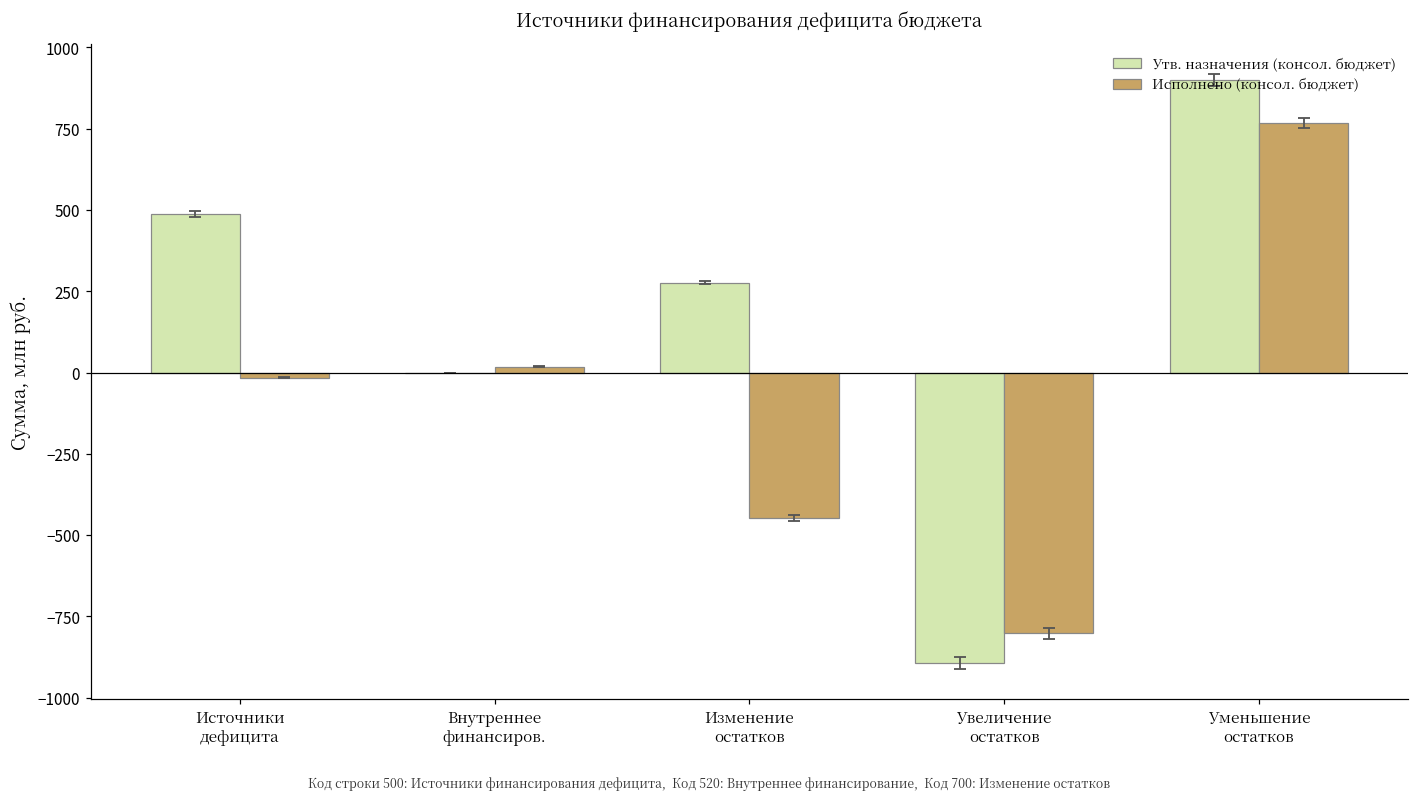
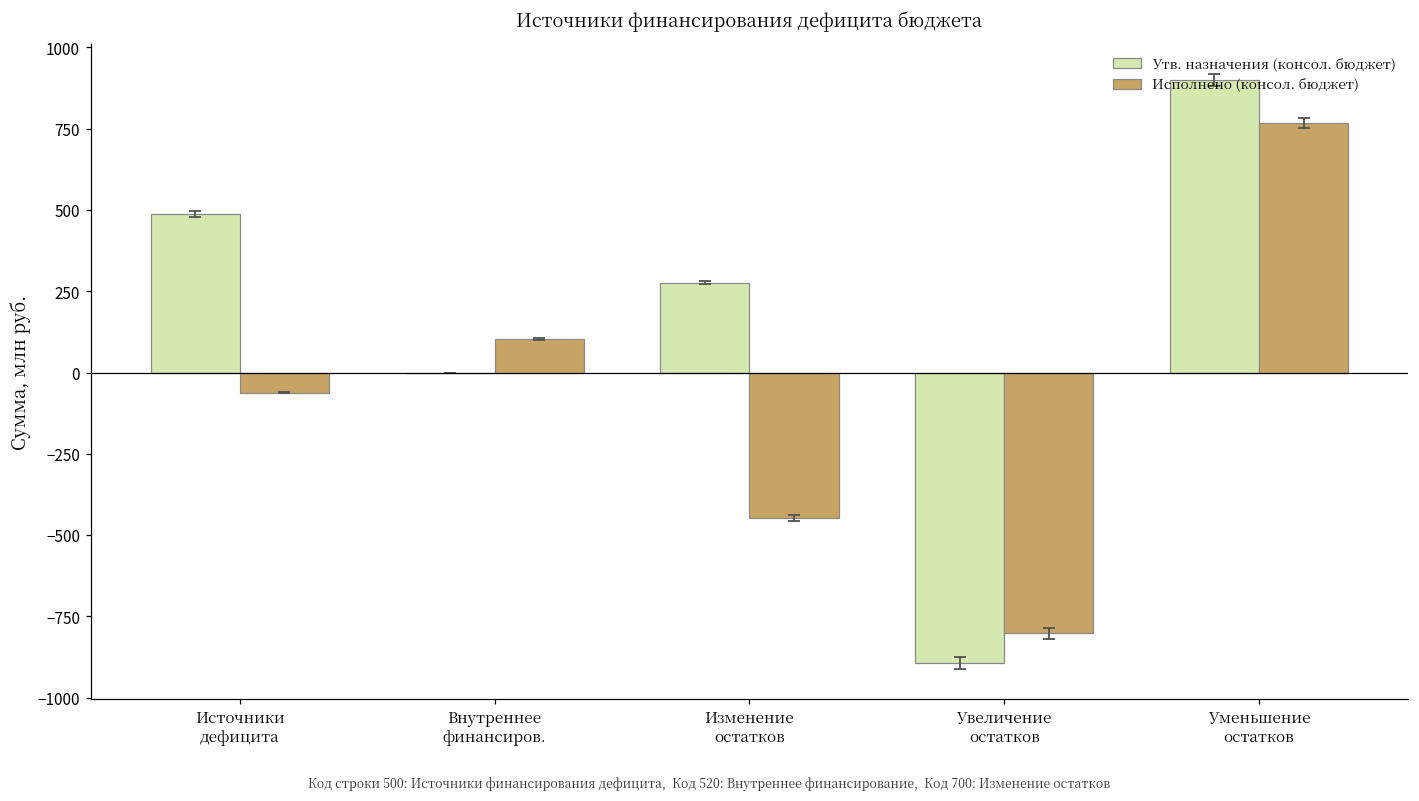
  {
    "Утв. назначения (консол. бюджет)": {
      "Источники дефицита": 490,
      "Внутреннее финансиров.": 0,
      "Изменение остатков": 280,
      "Увеличение остатков": -890,
      "Уменьшение остатков": 900
    },
    "Исполнено (консол. бюджет)": {
-     "Источники дефицита": -20,
-     "Внутреннее финансиров.": 20,
+     "Источники дефицита": -60,
+     "Внутреннее финансиров.": 100,
      "Изменение остатков": -450,
      "Увеличение остатков": -800,
      "Уменьшение остатков": 770
    }
  }
